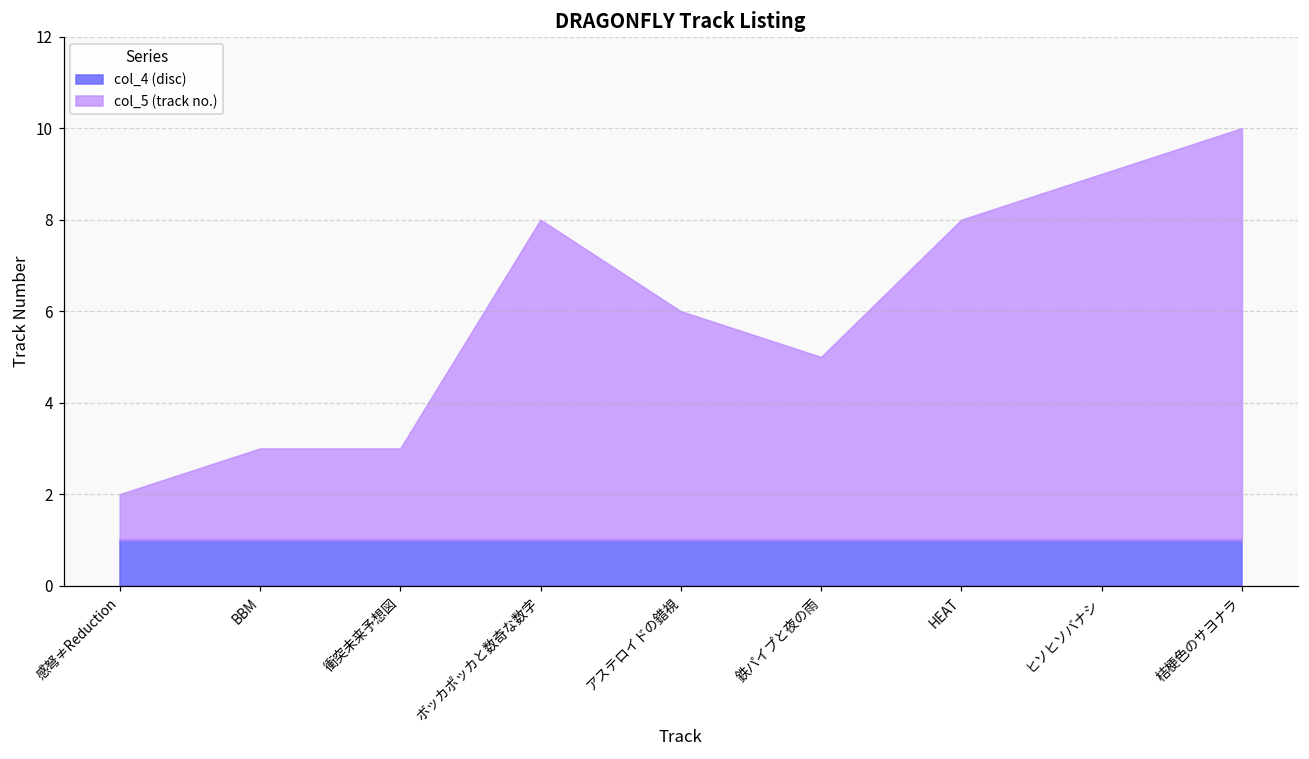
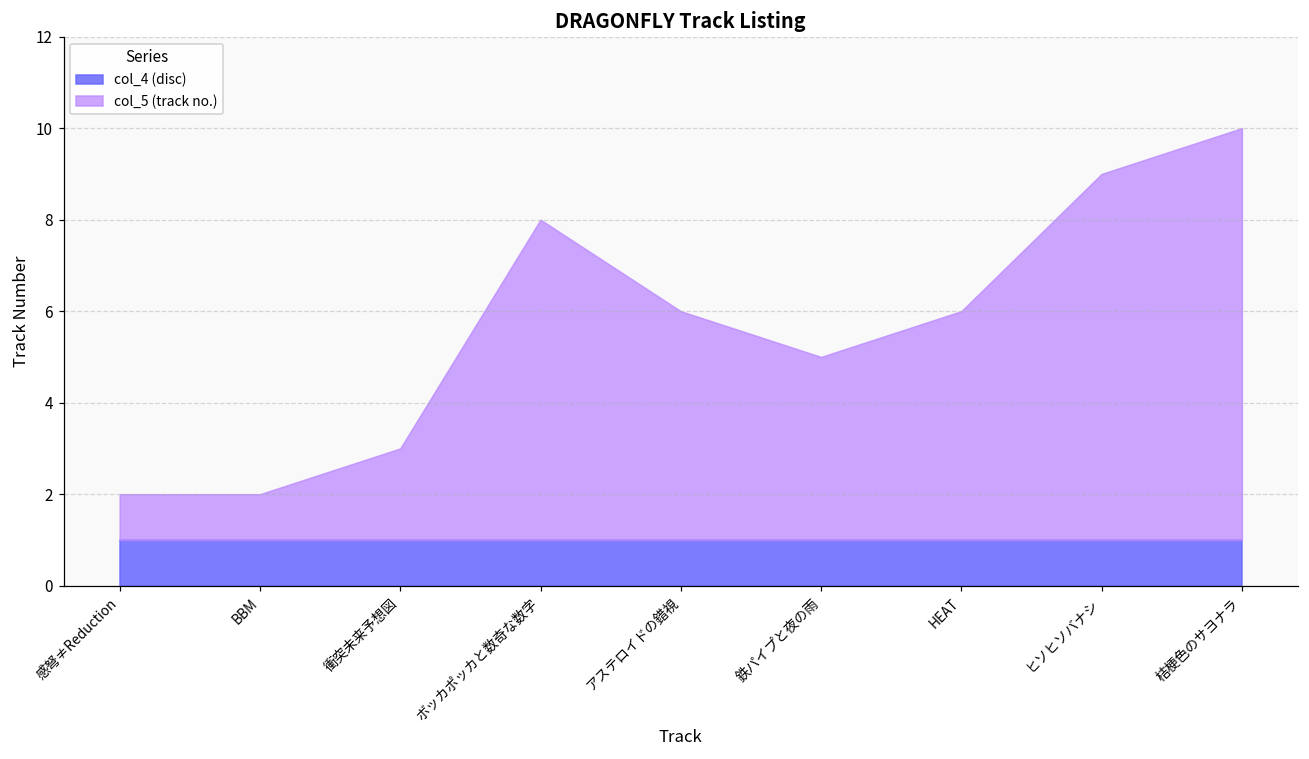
  {
    "col_4 (disc)": {
      "感弩≠Reduction": 1,
      "BBM": 1,
      "衝突未来予想図": 1,
      "ボッカポッカと数奇な数字": 1,
      "アステロイドの錯視": 1,
      "鉄パイプと夜の雨": 1,
      "HEAT": 1,
      "ヒソヒソバナシ": 1,
      "桔梗色のサヨナラ": 1
    },
    "col_5 (track no.)": {
      "感弩≠Reduction": 1,
-     "BBM": 2,
+     "BBM": 1,
      "衝突未来予想図": 2,
      "ボッカポッカと数奇な数字": 7,
      "アステロイドの錯視": 5,
      "鉄パイプと夜の雨": 4,
-     "HEAT": 7,
+     "HEAT": 5,
      "ヒソヒソバナシ": 8,
      "桔梗色のサヨナラ": 9
    }
  }
